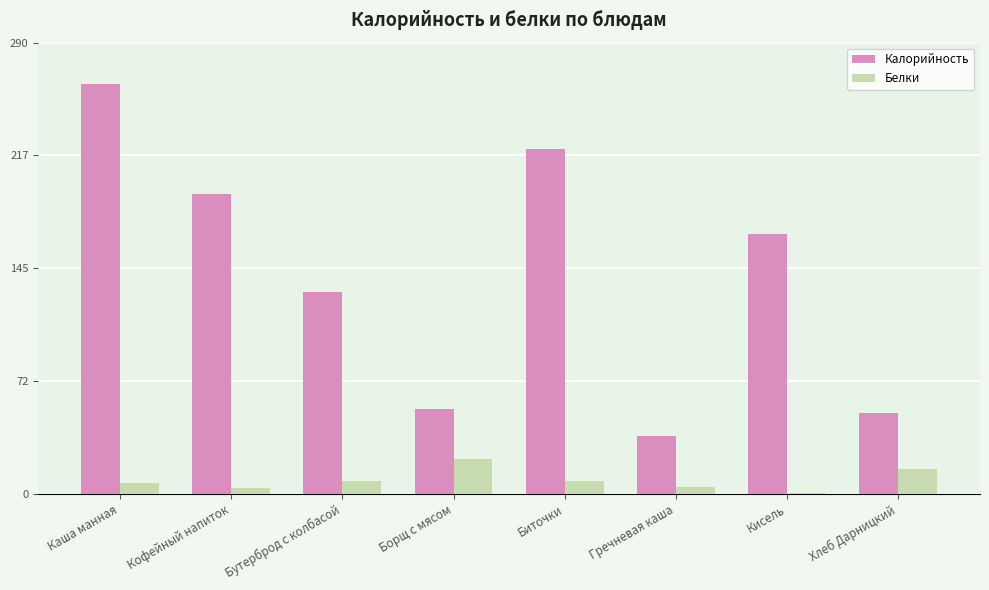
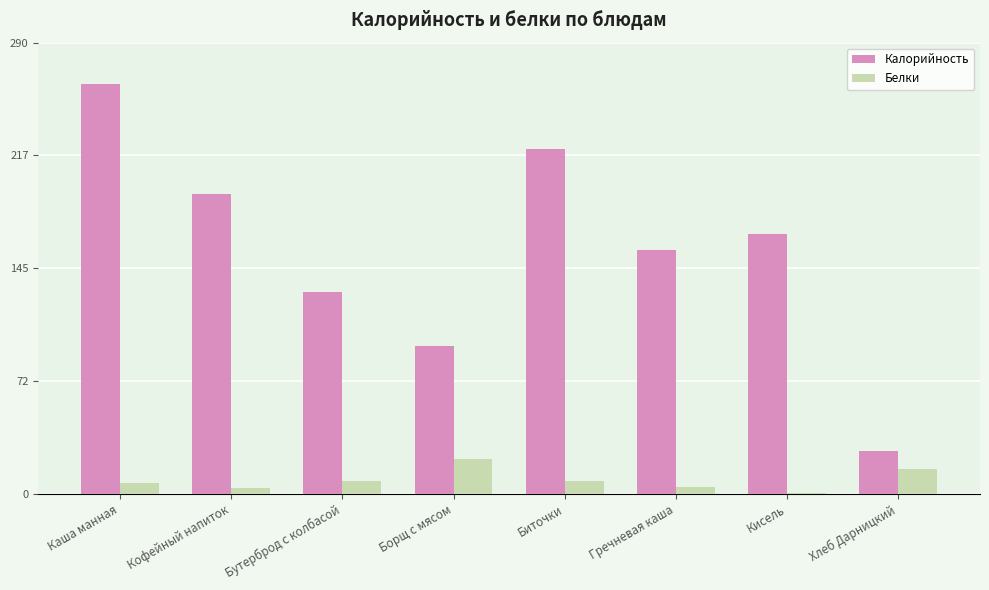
  {
    "Калорийность": {
      "Каша манная": 264,
      "Кофейный напиток": 193,
      "Бутерброд с колбасой": 130,
-     "Борщ с мясом": 54,
+     "Борщ с мясом": 95,
      "Биточки": 222,
-     "Гречневая каша": 37,
+     "Гречневая каша": 157,
      "Кисель": 167,
-     "Хлеб Дарницкий": 52
+     "Хлеб Дарницкий": 28
    },
    "Белки": {
      "Каша манная": 7,
      "Кофейный напиток": 4,
      "Бутерброд с колбасой": 8,
      "Борщ с мясом": 22,
      "Биточки": 8,
      "Гречневая каша": 4,
      "Хлеб Дарницкий": 16
    }
  }
